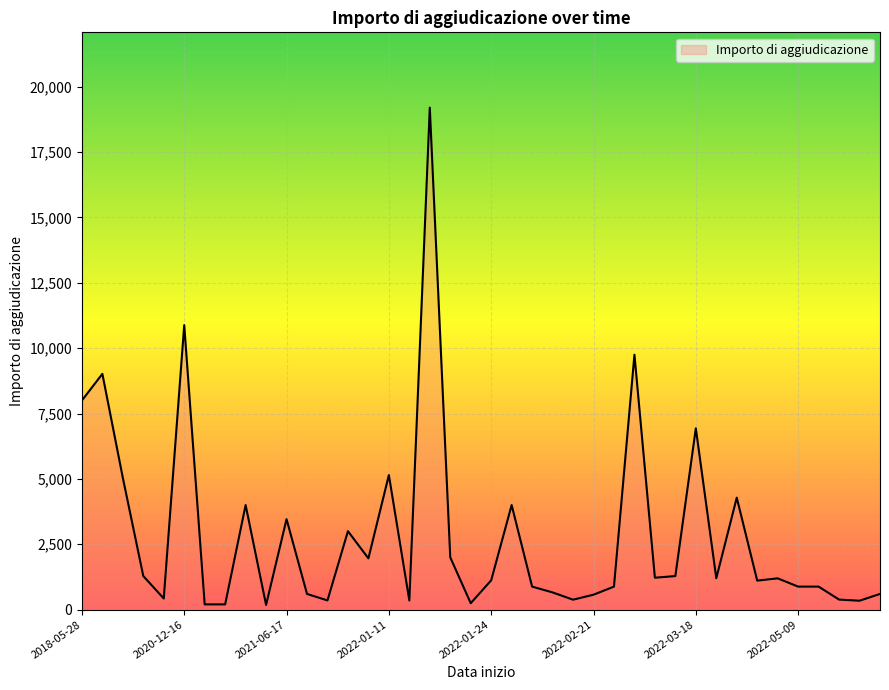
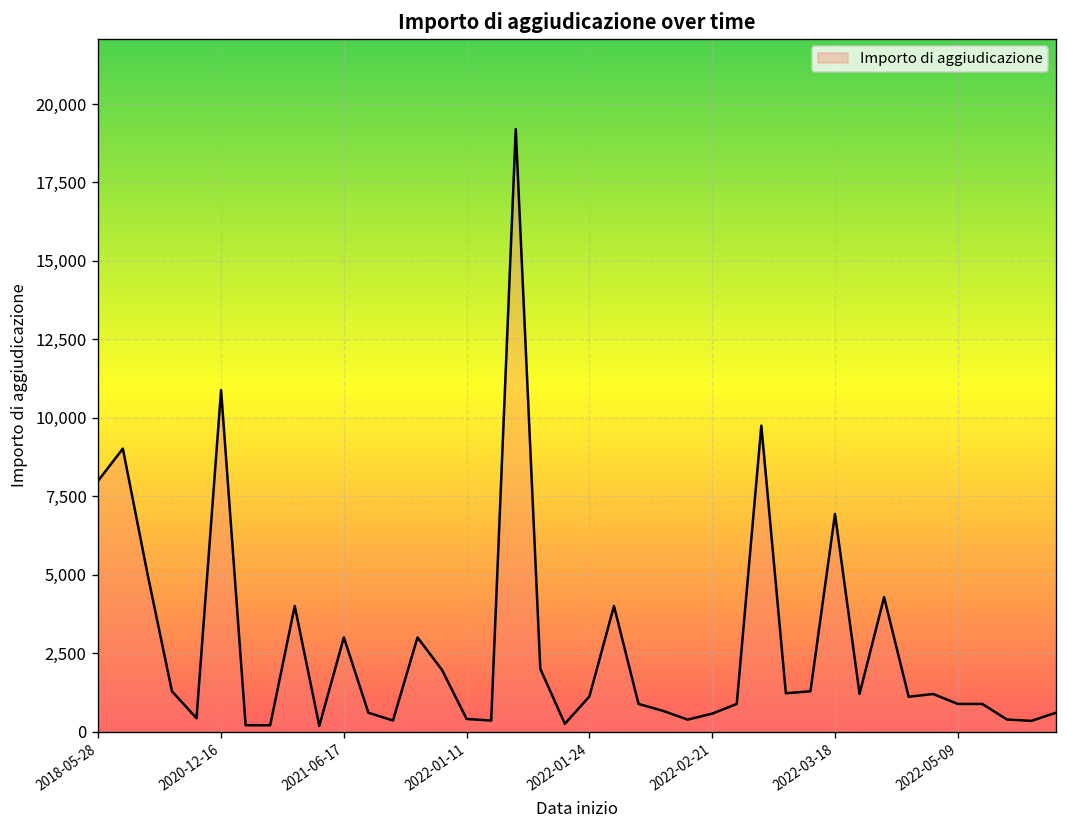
  {
-   "2021-06-17": "3,500",
-   "2022-01-11": "5,100",
+   "2021-06-17": "3,000",
+   "2022-01-11": "400",
    "2022-01-24": "1,100",
    "2022-05-09": "900"
  }
